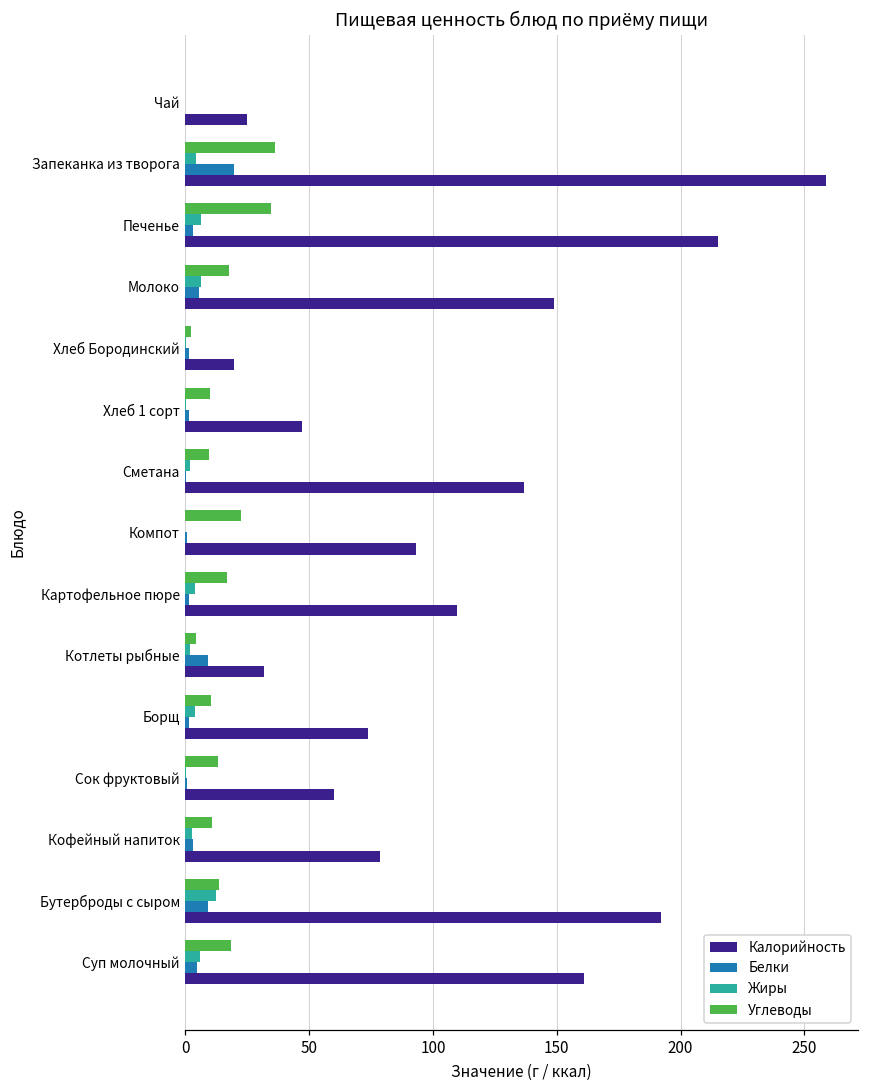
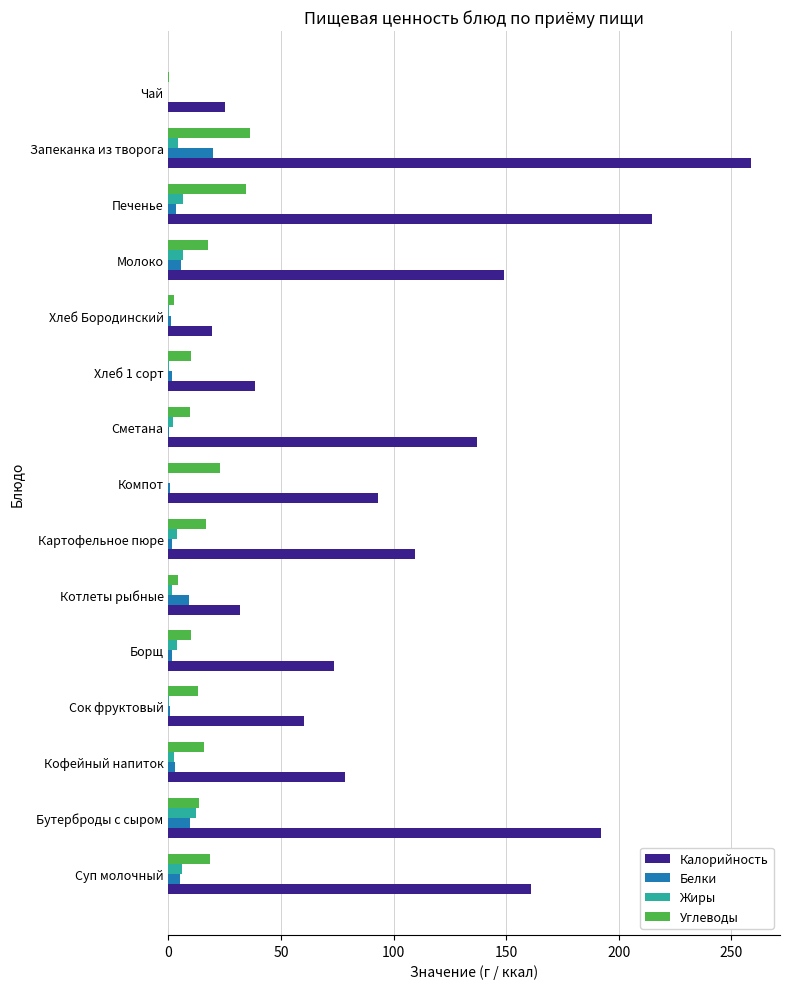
  {
    "Калорийность": {
      "Чай": 25,
      "Запеканка из творога": 259,
      "Печенье": 215,
      "Молоко": 149,
      "Хлеб Бородинский": 20,
-     "Хлеб 1 сорт": 47,
+     "Хлеб 1 сорт": 38,
      "Сметана": 137,
      "Компот": 93,
      "Картофельное пюре": 110,
      "Котлеты рыбные": 32,
      "Борщ": 74,
      "Сок фруктовый": 60,
      "Кофейный напиток": 79,
      "Бутерброды с сыром": 192,
      "Суп молочный": 161
    },
    "Углеводы": {
      "Запеканка из творога": 36,
      "Печенье": 35,
      "Молоко": 18,
      "Хлеб Бородинский": 3,
      "Хлеб 1 сорт": 10,
      "Сметана": 10,
      "Компот": 23,
      "Картофельное пюре": 17,
      "Котлеты рыбные": 4,
      "Борщ": 10,
      "Сок фруктовый": 13,
-     "Кофейный напиток": 11,
+     "Кофейный напиток": 16,
      "Бутерброды с сыром": 13,
      "Суп молочный": 19
    }
  }
